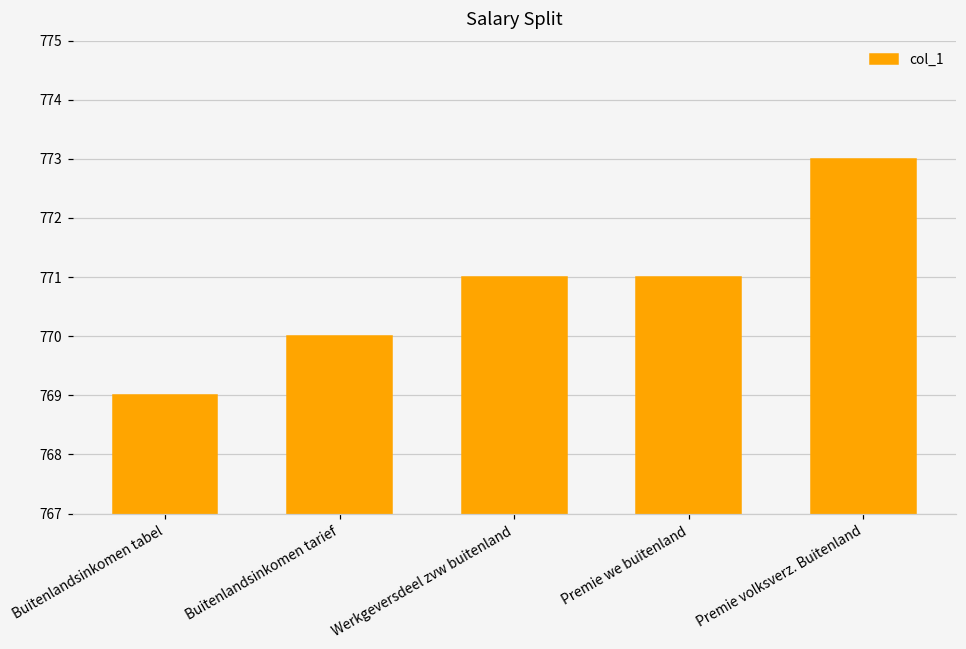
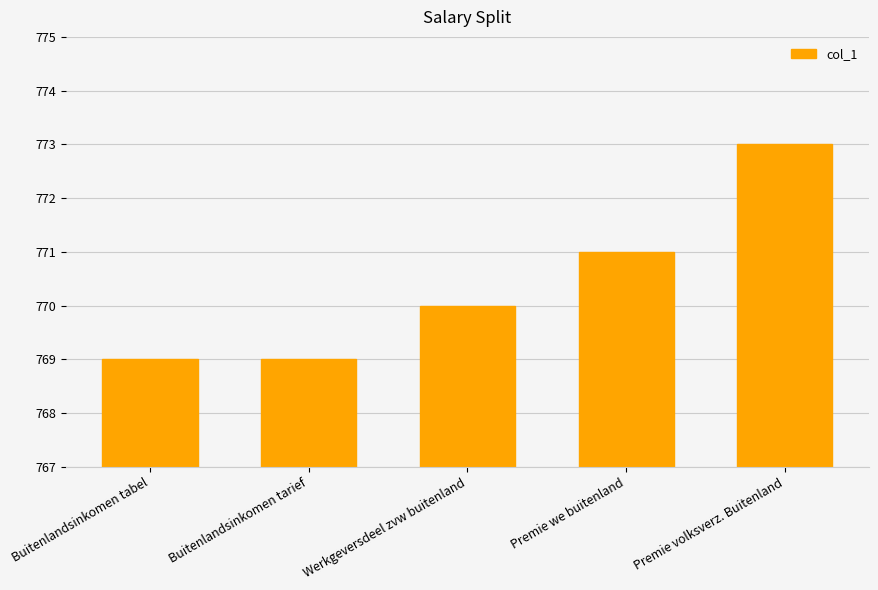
  {
    "Buitenlandsinkomen tabel": 769,
-   "Buitenlandsinkomen tarief": 770,
-   "Werkgeversdeel zvw buitenland": 771,
+   "Buitenlandsinkomen tarief": 769,
+   "Werkgeversdeel zvw buitenland": 770,
    "Premie we buitenland": 771,
    "Premie volksverz. Buitenland": 773
  }
